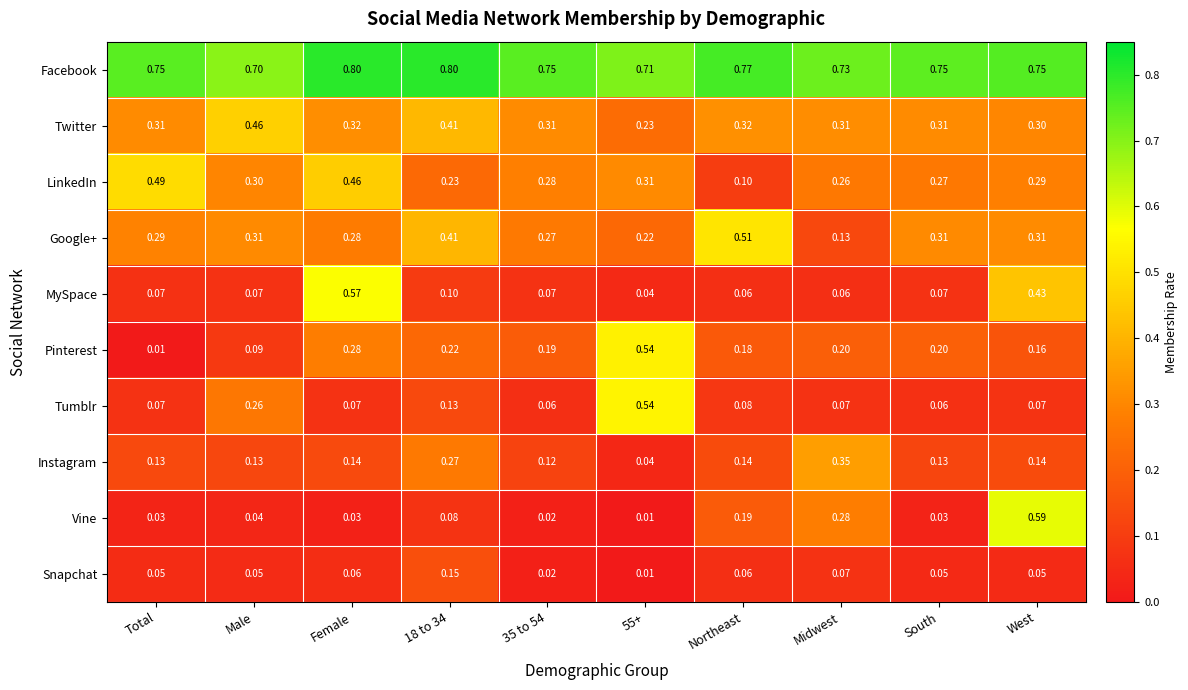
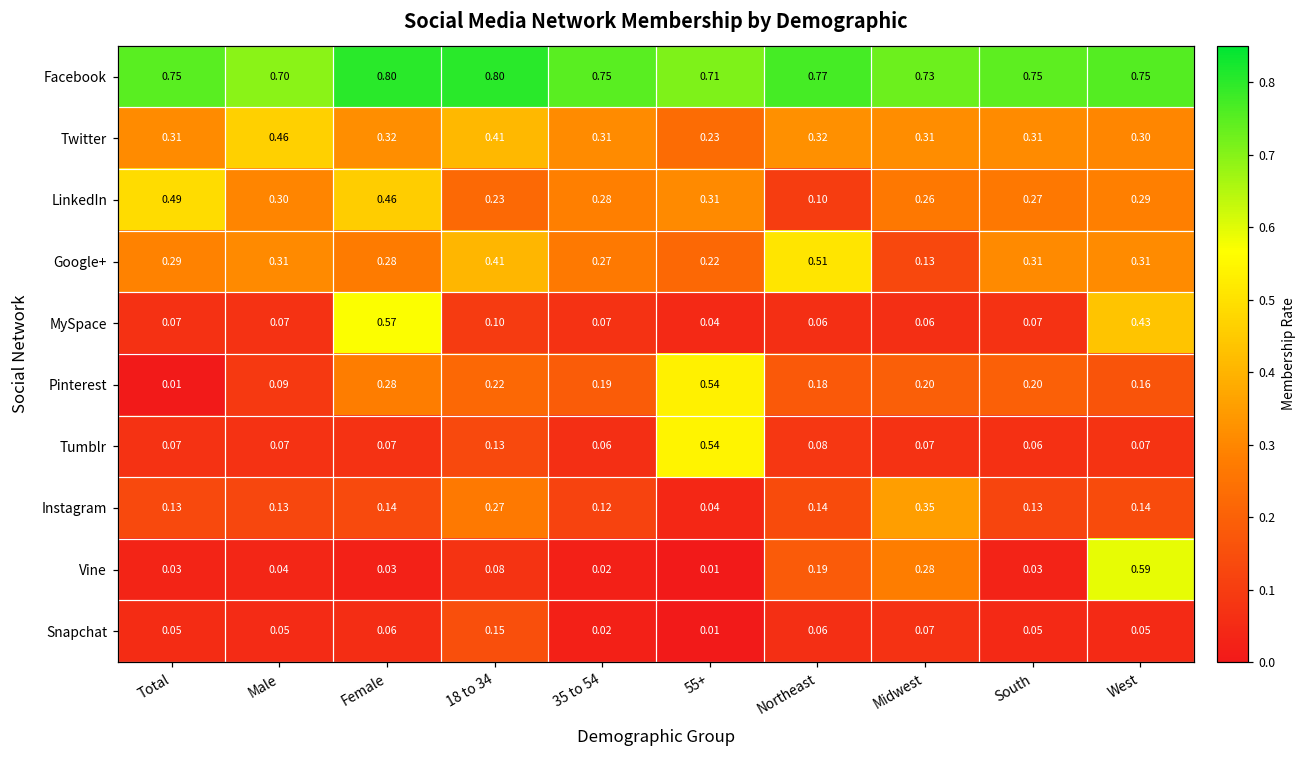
  {
    "Facebook": {
      "Total": 0.75,
      "Male": 0.70,
      "Female": 0.80,
      "18 to 34": 0.80,
      "35 to 54": 0.75,
      "55+": 0.71,
      "Northeast": 0.77,
      "Midwest": 0.73,
      "South": 0.75,
      "West": 0.75
    },
    "Twitter": {
      "Total": 0.31,
      "Male": 0.46,
      "Female": 0.32,
      "18 to 34": 0.41,
      "35 to 54": 0.31,
      "55+": 0.23,
      "Northeast": 0.32,
      "Midwest": 0.31,
      "South": 0.31,
      "West": 0.30
    },
    "LinkedIn": {
      "Total": 0.49,
      "Male": 0.30,
      "Female": 0.46,
      "18 to 34": 0.23,
      "35 to 54": 0.28,
      "55+": 0.31,
      "Northeast": 0.10,
      "Midwest": 0.26,
      "South": 0.27,
      "West": 0.29
    },
    "Google+": {
      "Total": 0.29,
      "Male": 0.31,
      "Female": 0.28,
      "18 to 34": 0.41,
      "35 to 54": 0.27,
      "55+": 0.22,
      "Northeast": 0.51,
      "Midwest": 0.13,
      "South": 0.31,
      "West": 0.31
    },
    "MySpace": {
      "Total": 0.07,
      "Male": 0.07,
      "Female": 0.57,
      "18 to 34": 0.10,
      "35 to 54": 0.07,
      "55+": 0.04,
      "Northeast": 0.06,
      "Midwest": 0.06,
      "South": 0.07,
      "West": 0.43
    },
    "Pinterest": {
      "Total": 0.01,
      "Male": 0.09,
      "Female": 0.28,
      "18 to 34": 0.22,
      "35 to 54": 0.19,
      "55+": 0.54,
      "Northeast": 0.18,
      "Midwest": 0.20,
      "South": 0.20,
      "West": 0.16
    },
    "Tumblr": {
      "Total": 0.07,
-     "Male": 0.26,
+     "Male": 0.07,
      "Female": 0.07,
      "18 to 34": 0.13,
      "35 to 54": 0.06,
      "55+": 0.54,
      "Northeast": 0.08,
      "Midwest": 0.07,
      "South": 0.06,
      "West": 0.07
    },
    "Instagram": {
      "Total": 0.13,
      "Male": 0.13,
      "Female": 0.14,
      "18 to 34": 0.27,
      "35 to 54": 0.12,
      "55+": 0.04,
      "Northeast": 0.14,
      "Midwest": 0.35,
      "South": 0.13,
      "West": 0.14
    },
    "Vine": {
      "Total": 0.03,
      "Male": 0.04,
      "Female": 0.03,
      "18 to 34": 0.08,
      "35 to 54": 0.02,
      "55+": 0.01,
      "Northeast": 0.19,
      "Midwest": 0.28,
      "South": 0.03,
      "West": 0.59
    },
    "Snapchat": {
      "Total": 0.05,
      "Male": 0.05,
      "Female": 0.06,
      "18 to 34": 0.15,
      "35 to 54": 0.02,
      "55+": 0.01,
      "Northeast": 0.06,
      "Midwest": 0.07,
      "South": 0.05,
      "West": 0.05
    }
  }
